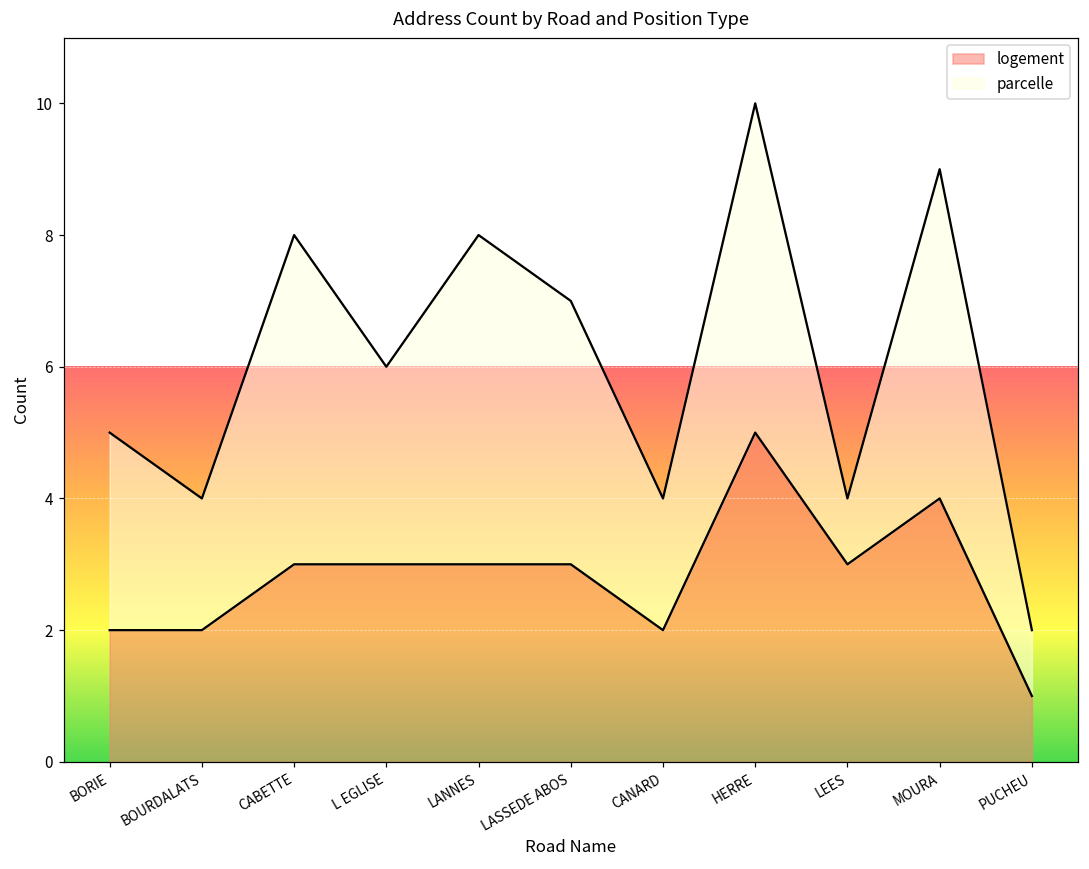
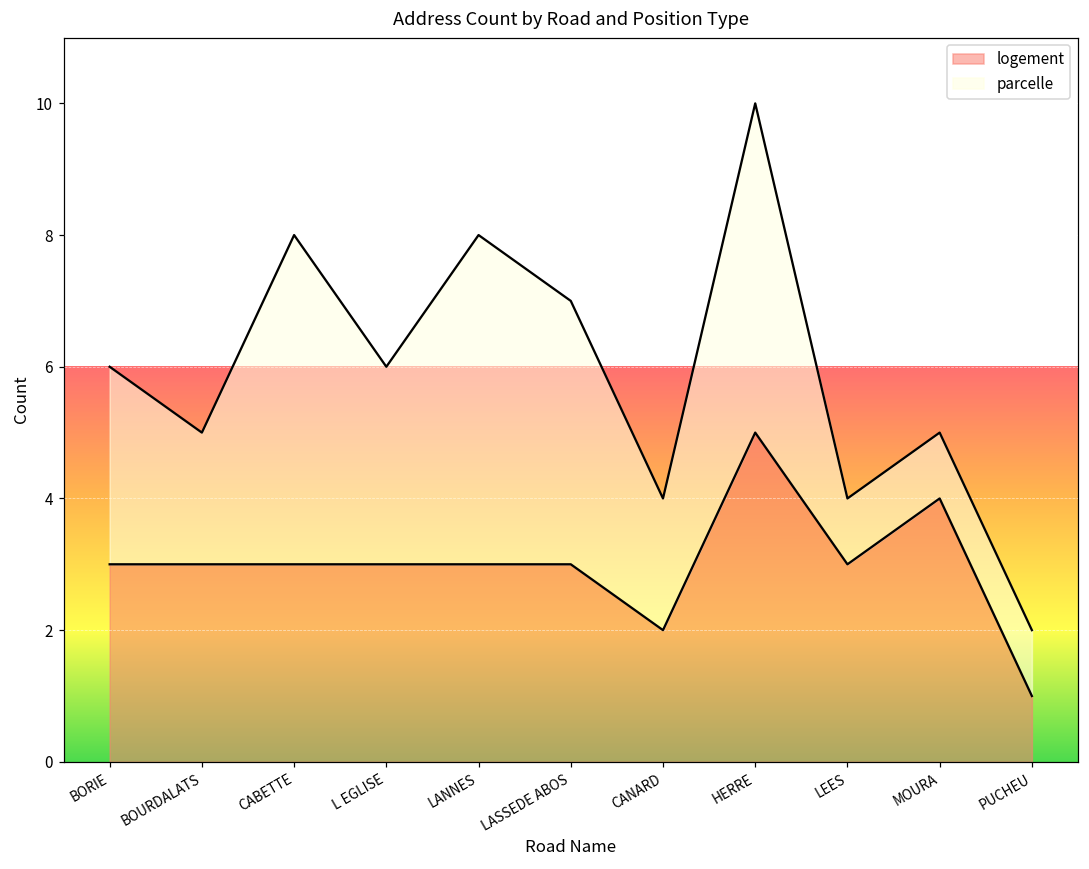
  {
    "logement": {
-     "BORIE": 2,
-     "BOURDALATS": 2,
+     "BORIE": 3,
+     "BOURDALATS": 3,
      "CABETTE": 3,
      "L EGLISE": 3,
      "LANNES": 3,
      "LASSEDE ABOS": 3,
      "CANARD": 2,
      "HERRE": 5,
      "LEES": 3,
      "MOURA": 4,
      "PUCHEU": 1
    },
    "parcelle": {
      "BORIE": 3,
      "BOURDALATS": 2,
      "CABETTE": 5,
      "L EGLISE": 3,
      "LANNES": 5,
      "LASSEDE ABOS": 4,
      "CANARD": 2,
      "HERRE": 5,
      "LEES": 1,
-     "MOURA": 5,
+     "MOURA": 1,
      "PUCHEU": 1
    }
  }
